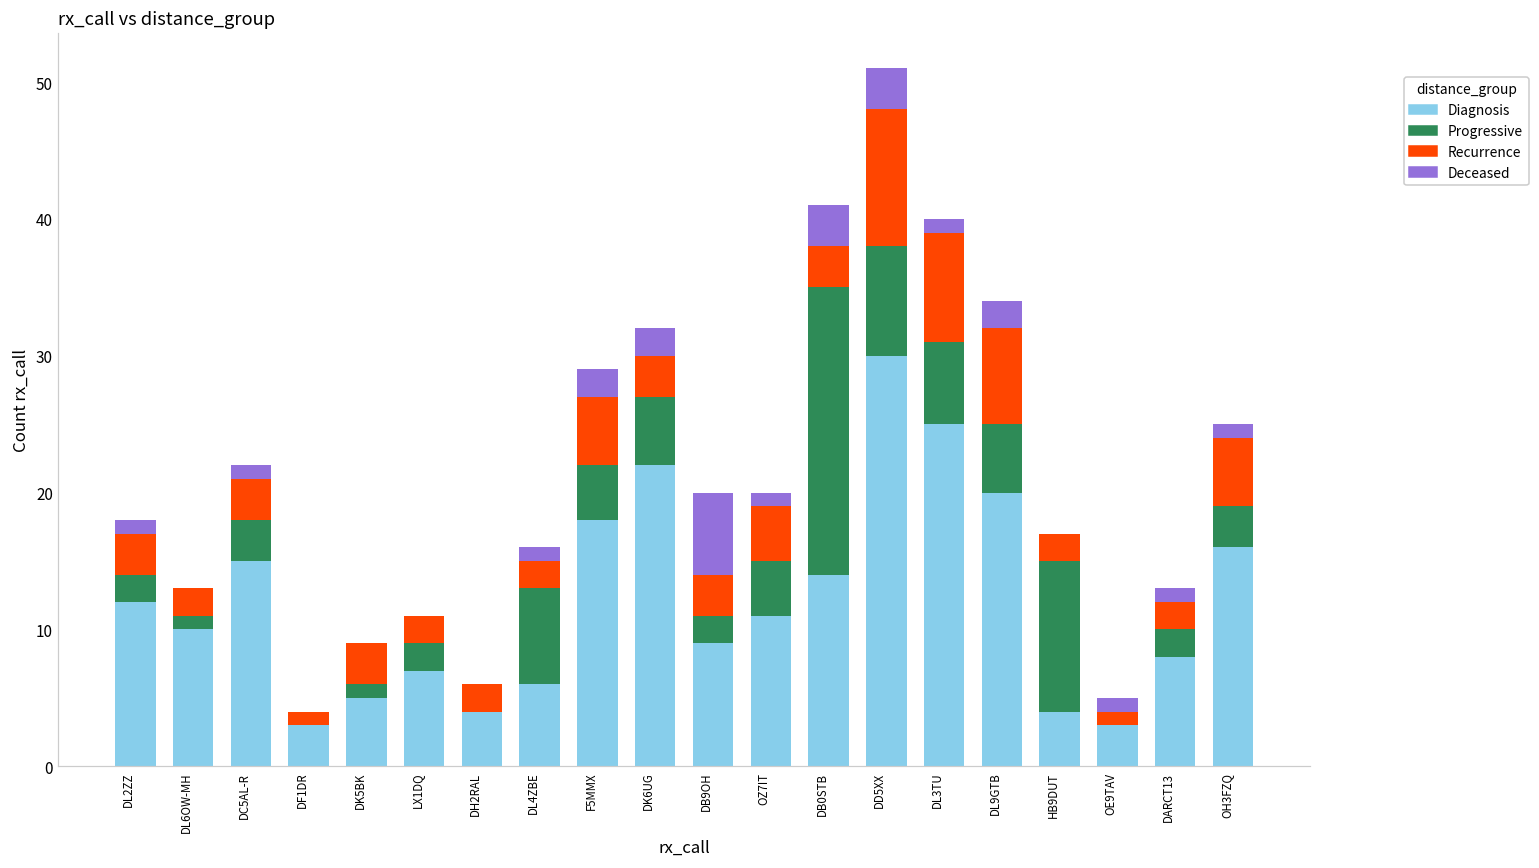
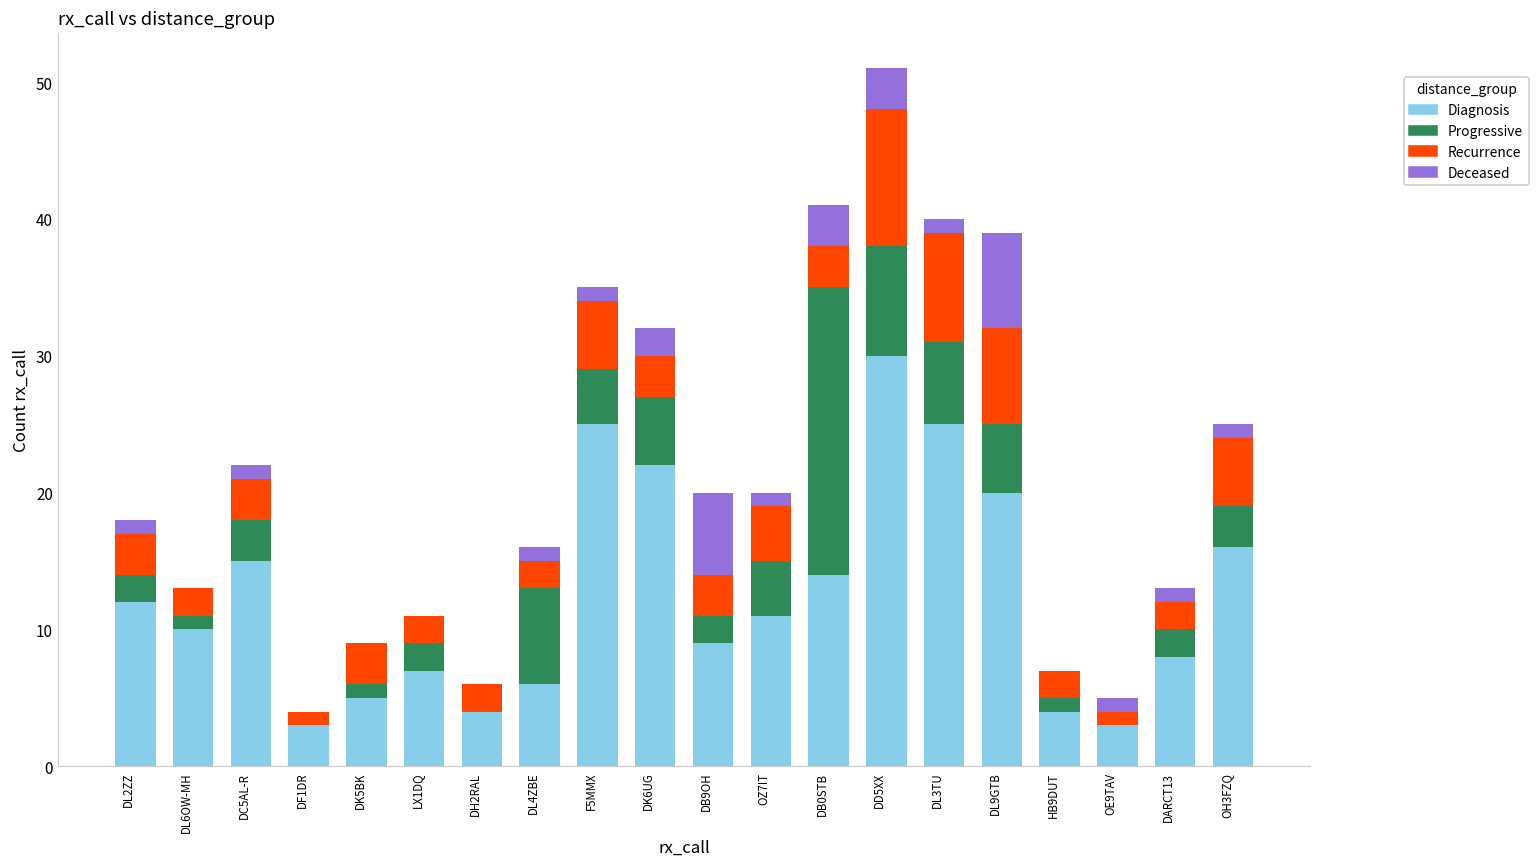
  {
    "Diagnosis": {
      "DL2ZZ": 12,
      "DL6OW-MH": 10,
      "DC5AL-R": 15,
      "DF1DR": 3,
      "DK5BK": 5,
      "LX1DQ": 7,
      "DH2RAL": 4,
      "DL4ZBE": 6,
-     "F5MMX": 18,
+     "F5MMX": 25,
      "DK6UG": 22,
      "DB9OH": 9,
      "OZ7IT": 11,
      "DB0STB": 14,
      "DD5XX": 30,
      "DL3TU": 25,
      "DL9GTB": 20,
      "HB9DUT": 4,
      "OE9TAV": 3,
      "DARCT13": 8,
      "OH3FZQ": 16
    },
    "Progressive": {
      "DL2ZZ": 2,
      "DL6OW-MH": 1,
      "DC5AL-R": 3,
      "DF1DR": 0,
      "DK5BK": 1,
      "LX1DQ": 2,
      "DH2RAL": 0,
      "DL4ZBE": 7,
      "F5MMX": 4,
      "DK6UG": 5,
      "DB9OH": 2,
      "OZ7IT": 4,
      "DB0STB": 21,
      "DD5XX": 8,
      "DL3TU": 6,
      "DL9GTB": 5,
-     "HB9DUT": 11,
+     "HB9DUT": 1,
      "OE9TAV": 0,
      "DARCT13": 2,
      "OH3FZQ": 3
    },
    "Recurrence": {
      "DL2ZZ": 3,
      "DL6OW-MH": 2,
      "DC5AL-R": 3,
      "DF1DR": 1,
      "DK5BK": 3,
      "LX1DQ": 2,
      "DH2RAL": 2,
      "DL4ZBE": 2,
      "F5MMX": 5,
      "DK6UG": 3,
      "DB9OH": 3,
      "OZ7IT": 4,
      "DB0STB": 3,
      "DD5XX": 10,
      "DL3TU": 8,
      "DL9GTB": 7,
      "HB9DUT": 2,
      "OE9TAV": 1,
      "DARCT13": 2,
      "OH3FZQ": 5
    },
    "Deceased": {
      "DL2ZZ": 1,
      "DL6OW-MH": 0,
      "DC5AL-R": 1,
      "DF1DR": 0,
      "DK5BK": 0,
      "LX1DQ": 0,
      "DH2RAL": 0,
      "DL4ZBE": 1,
-     "F5MMX": 2,
+     "F5MMX": 1,
      "DK6UG": 2,
      "DB9OH": 6,
      "OZ7IT": 1,
      "DB0STB": 3,
      "DD5XX": 3,
      "DL3TU": 1,
-     "DL9GTB": 2,
+     "DL9GTB": 7,
      "HB9DUT": 0,
      "OE9TAV": 1,
      "DARCT13": 1,
      "OH3FZQ": 1
    }
  }
